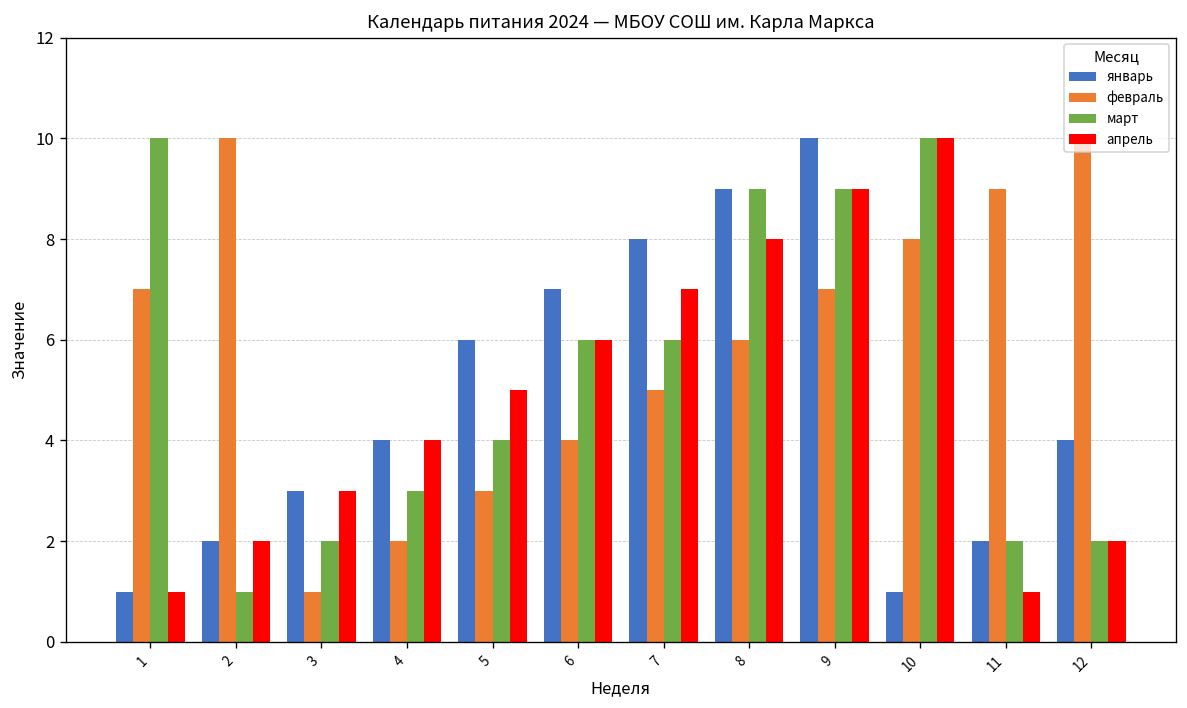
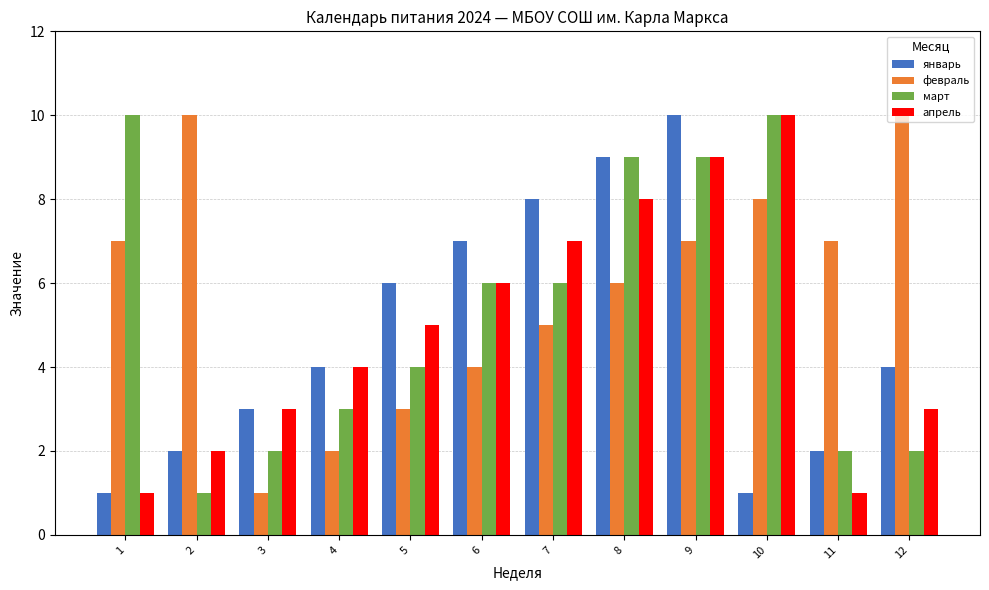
  {
    "январь": {
      "1": 1,
      "2": 2,
      "3": 3,
      "4": 4,
      "5": 6,
      "6": 7,
      "7": 8,
      "8": 9,
      "9": 10,
      "10": 1,
      "11": 2,
      "12": 4
    },
    "февраль": {
      "1": 7,
      "2": 10,
      "3": 1,
      "4": 2,
      "5": 3,
      "6": 4,
      "7": 5,
      "8": 6,
      "9": 7,
      "10": 8,
-     "11": 9
+     "11": 7
    },
    "март": {
      "1": 10,
      "2": 1,
      "3": 2,
      "4": 3,
      "5": 4,
      "6": 6,
      "7": 6,
      "8": 9,
      "9": 9,
      "10": 10,
      "11": 2,
      "12": 2
    },
    "апрель": {
      "1": 1,
      "2": 2,
      "3": 3,
      "4": 4,
      "5": 5,
      "6": 6,
      "7": 7,
      "8": 8,
      "9": 9,
      "10": 10,
      "11": 1,
-     "12": 2
+     "12": 3
    }
  }
